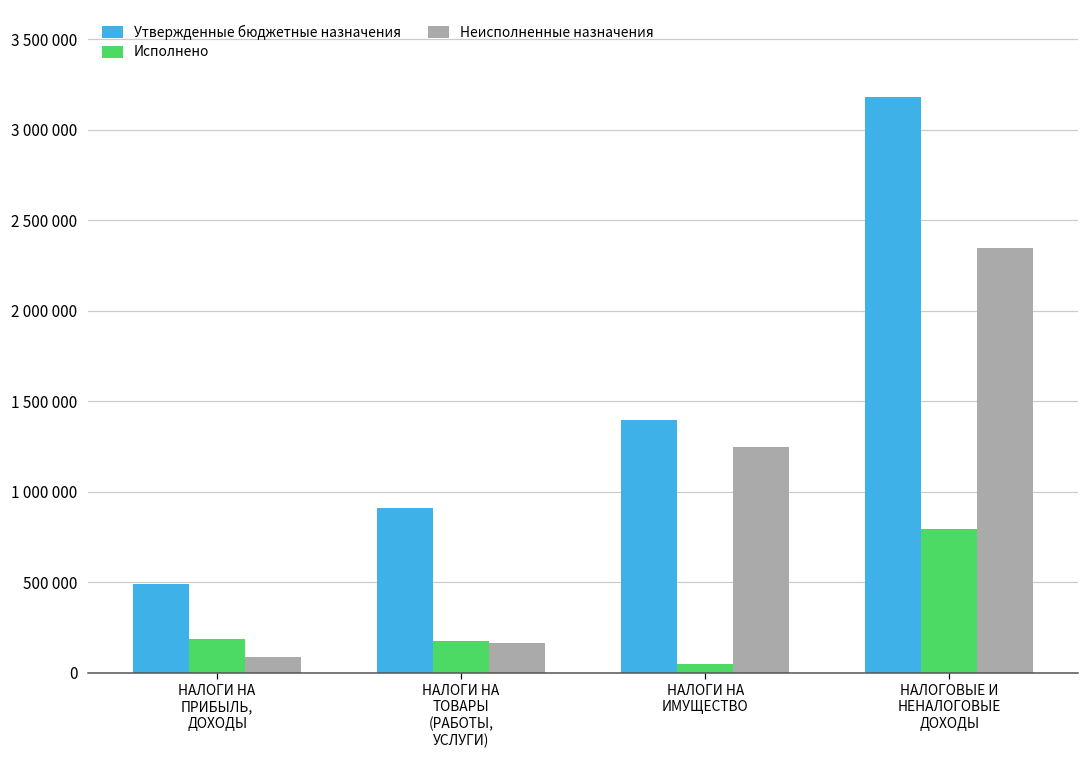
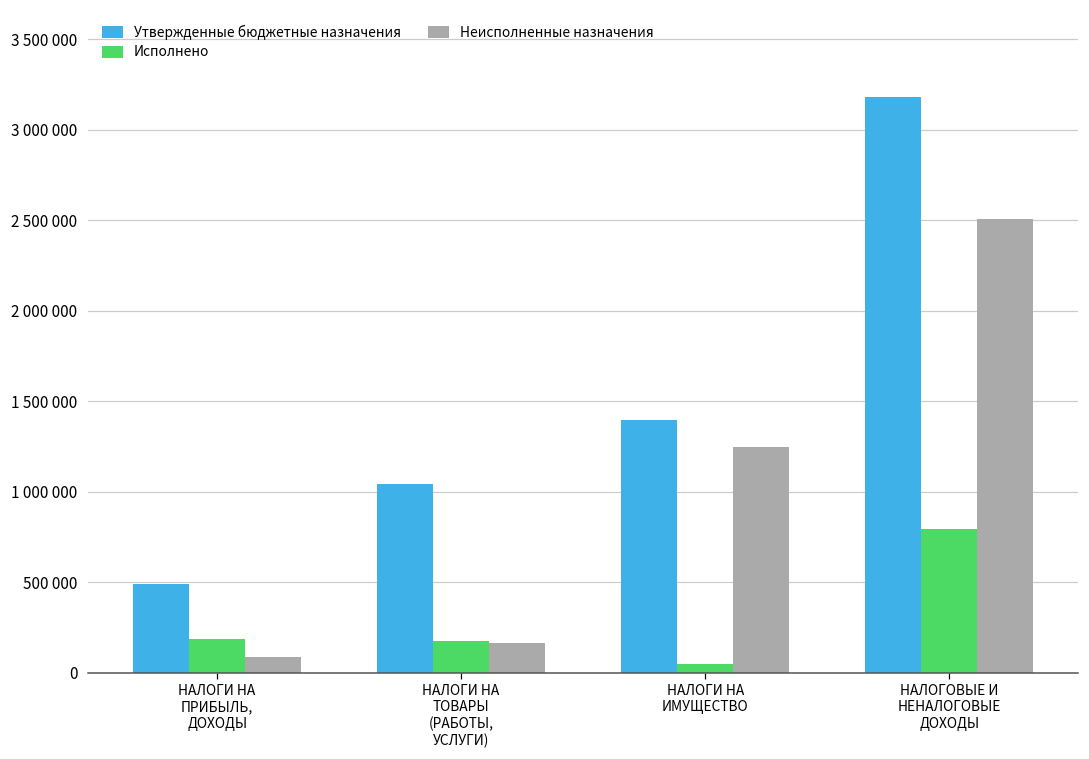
  {
    "Утвержденные бюджетные назначения": {
      "НАЛОГИ НА ПРИБЫЛЬ, ДОХОДЫ": 490000,
-     "НАЛОГИ НА ТОВАРЫ (РАБОТЫ, УСЛУГИ)": 910000,
+     "НАЛОГИ НА ТОВАРЫ (РАБОТЫ, УСЛУГИ)": 1040000,
      "НАЛОГИ НА ИМУЩЕСТВО": 1400000,
      "НАЛОГОВЫЕ И НЕНАЛОГОВЫЕ ДОХОДЫ": 3180000
    },
    "Исполнено": {
      "НАЛОГИ НА ПРИБЫЛЬ, ДОХОДЫ": 190000,
      "НАЛОГИ НА ТОВАРЫ (РАБОТЫ, УСЛУГИ)": 180000,
      "НАЛОГИ НА ИМУЩЕСТВО": 50000,
      "НАЛОГОВЫЕ И НЕНАЛОГОВЫЕ ДОХОДЫ": 790000
    },
    "Неисполненные назначения": {
      "НАЛОГИ НА ПРИБЫЛЬ, ДОХОДЫ": 90000,
      "НАЛОГИ НА ТОВАРЫ (РАБОТЫ, УСЛУГИ)": 160000,
      "НАЛОГИ НА ИМУЩЕСТВО": 1250000,
-     "НАЛОГОВЫЕ И НЕНАЛОГОВЫЕ ДОХОДЫ": 2350000
+     "НАЛОГОВЫЕ И НЕНАЛОГОВЫЕ ДОХОДЫ": 2510000
    }
  }
